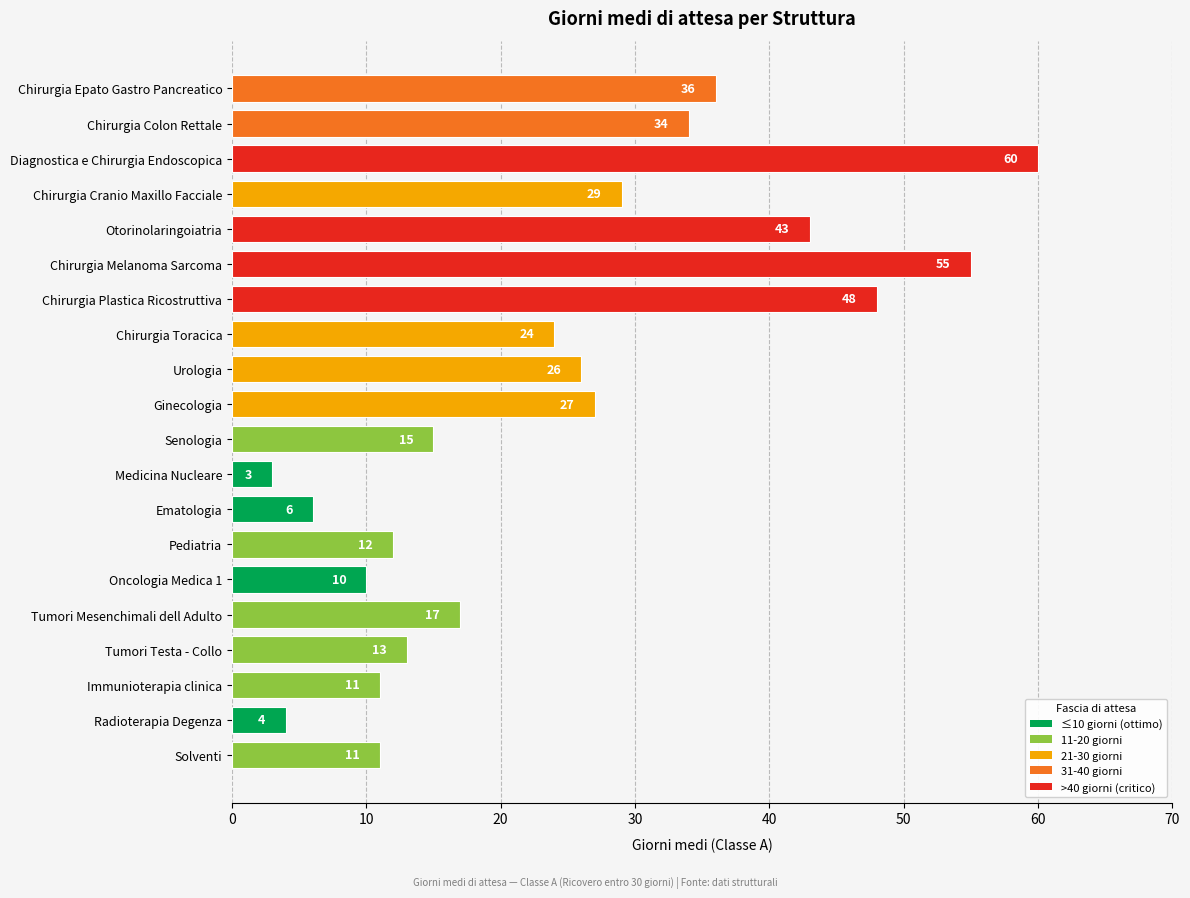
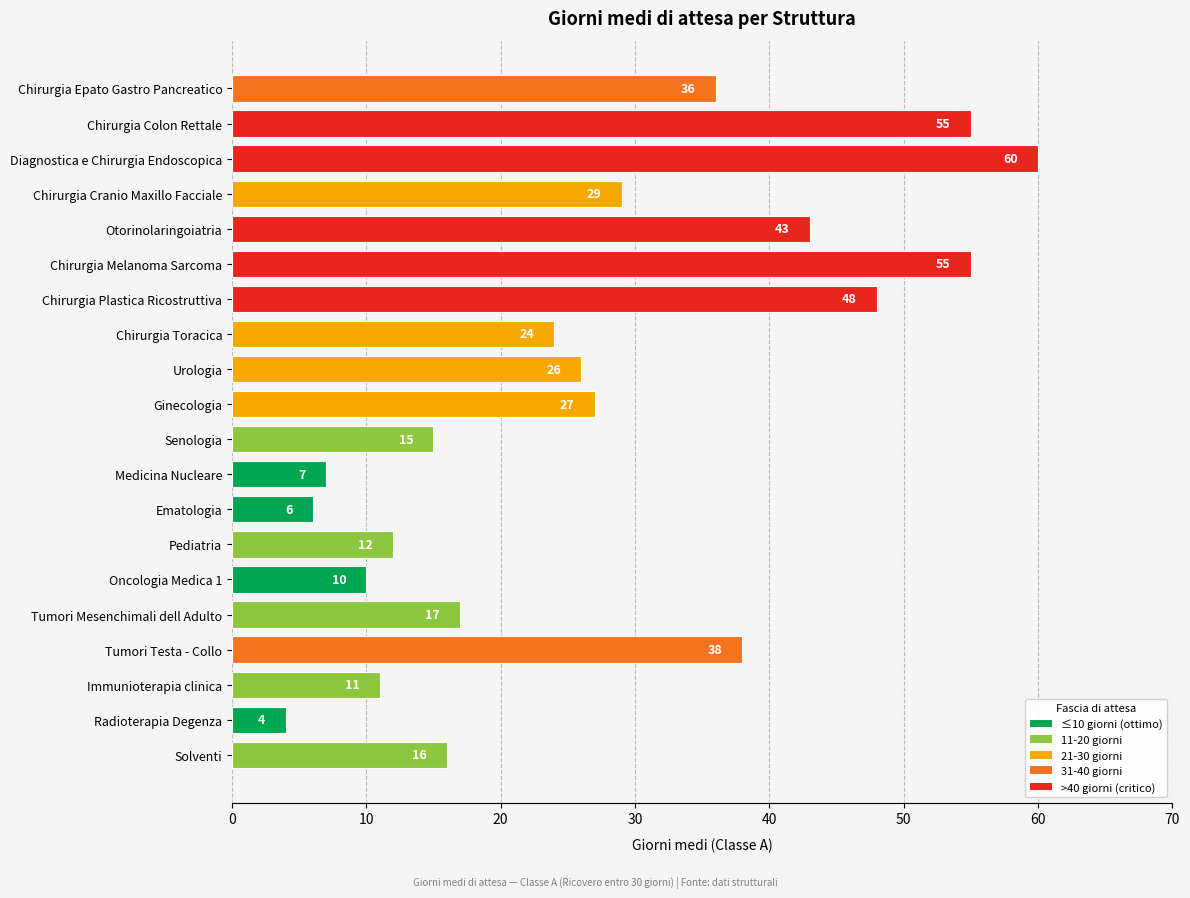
  {
    "Chirurgia Epato Gastro Pancreatico": 36,
-   "Chirurgia Colon Rettale": 34,
+   "Chirurgia Colon Rettale": 55,
    "Diagnostica e Chirurgia Endoscopica": 60,
    "Chirurgia Cranio Maxillo Facciale": 29,
    "Otorinolaringoiatria": 43,
    "Chirurgia Melanoma Sarcoma": 55,
    "Chirurgia Plastica Ricostruttiva": 48,
    "Chirurgia Toracica": 24,
    "Urologia": 26,
    "Ginecologia": 27,
    "Senologia": 15,
-   "Medicina Nucleare": 3,
+   "Medicina Nucleare": 7,
    "Ematologia": 6,
    "Pediatria": 12,
    "Oncologia Medica 1": 10,
    "Tumori Mesenchimali dell Adulto": 17,
-   "Tumori Testa - Collo": 13,
+   "Tumori Testa - Collo": 38,
    "Immunioterapia clinica": 11,
    "Radioterapia Degenza": 4,
-   "Solventi": 11
+   "Solventi": 16
  }
